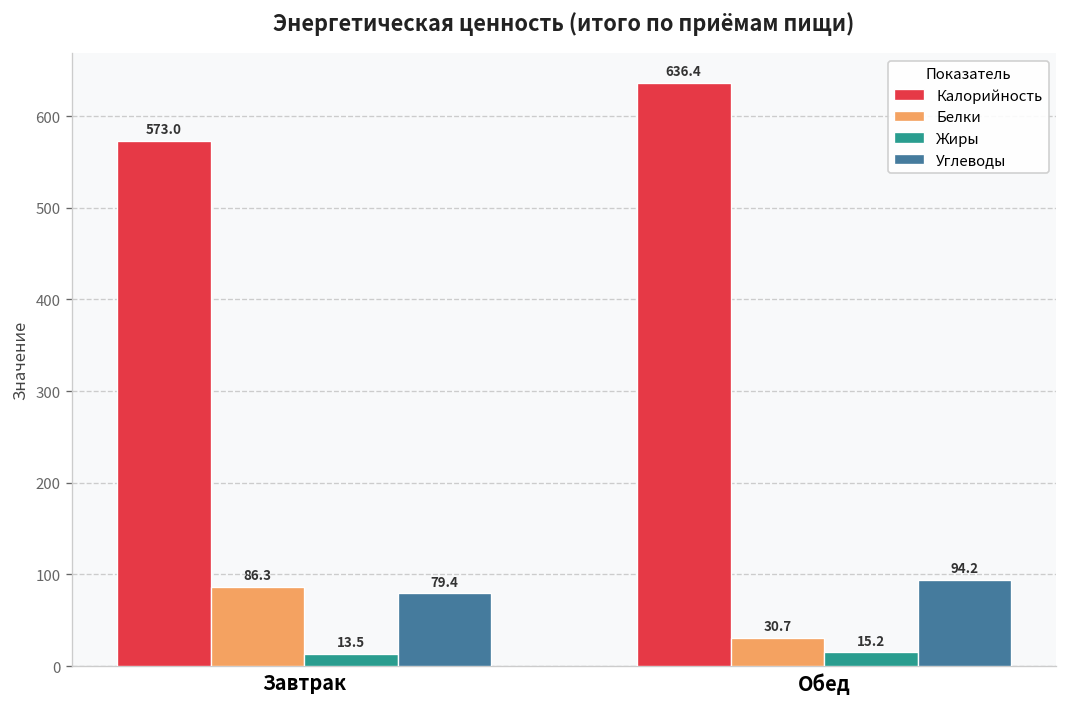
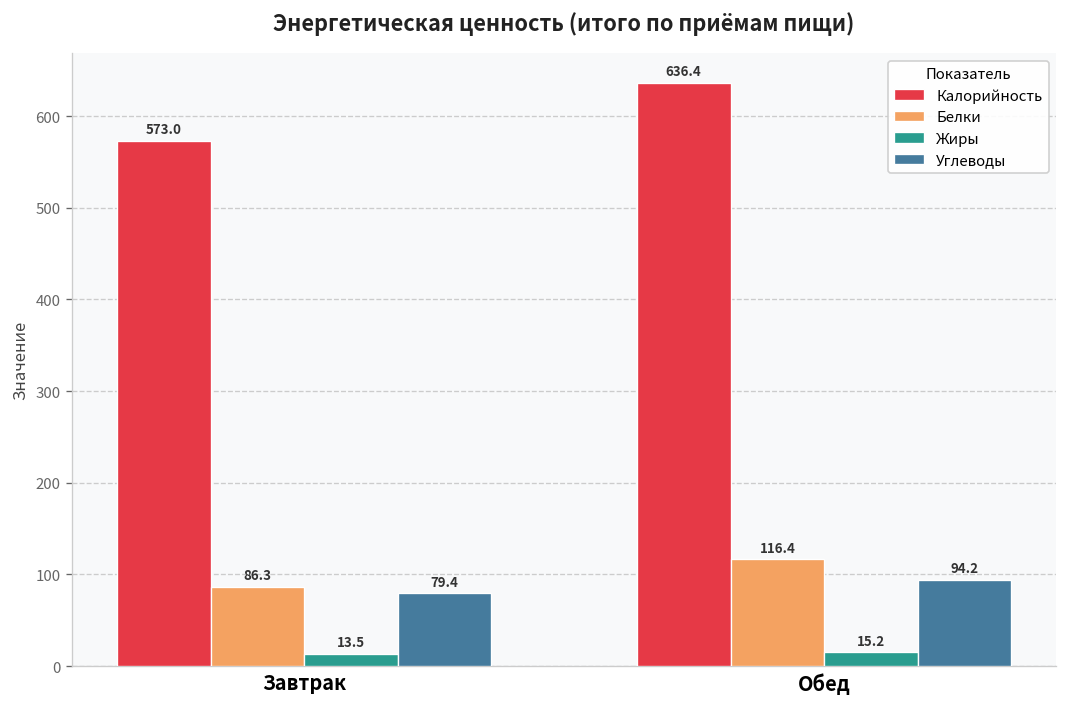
  {
    "Калорийность": {
      "Завтрак": 573.0,
      "Обед": 636.4
    },
    "Белки": {
      "Завтрак": 86.3,
-     "Обед": 30.7
+     "Обед": 116.4
    }
  }
